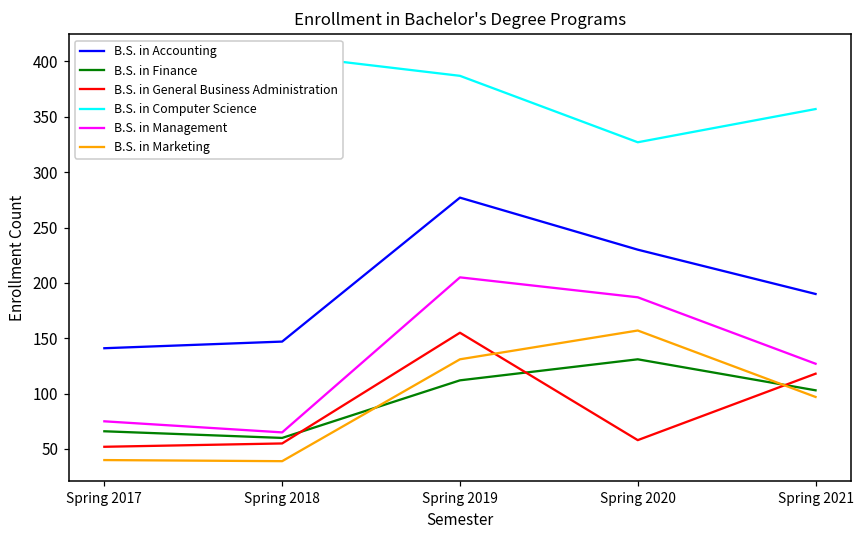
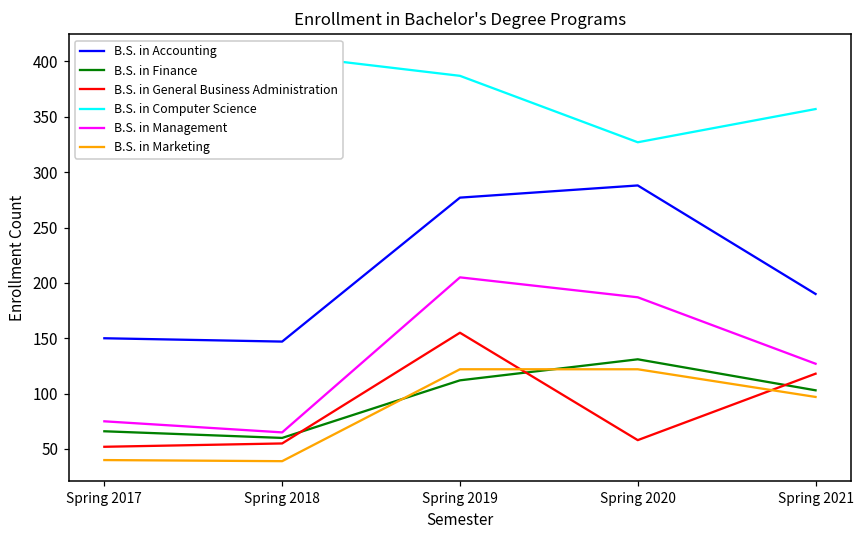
  {
    "B.S. in Accounting": {
-     "Spring 2017": 141,
+     "Spring 2017": 150,
      "Spring 2018": 147,
      "Spring 2019": 277,
-     "Spring 2020": 230,
+     "Spring 2020": 288,
      "Spring 2021": 190
    },
    "B.S. in Finance": {
      "Spring 2017": 66,
      "Spring 2018": 60,
      "Spring 2019": 112,
      "Spring 2020": 131,
      "Spring 2021": 103
    },
    "B.S. in General Business Administration": {
      "Spring 2017": 52,
      "Spring 2018": 55,
      "Spring 2019": 155,
      "Spring 2020": 58,
      "Spring 2021": 118
    },
    "B.S. in Computer Science": {
      "Spring 2019": 387,
      "Spring 2020": 327,
      "Spring 2021": 357
    },
    "B.S. in Management": {
      "Spring 2017": 75,
      "Spring 2018": 65,
      "Spring 2019": 205,
      "Spring 2020": 187,
      "Spring 2021": 127
    },
    "B.S. in Marketing": {
      "Spring 2017": 40,
      "Spring 2018": 39,
-     "Spring 2019": 131,
-     "Spring 2020": 157,
+     "Spring 2019": 122,
+     "Spring 2020": 122,
      "Spring 2021": 97
    }
  }
